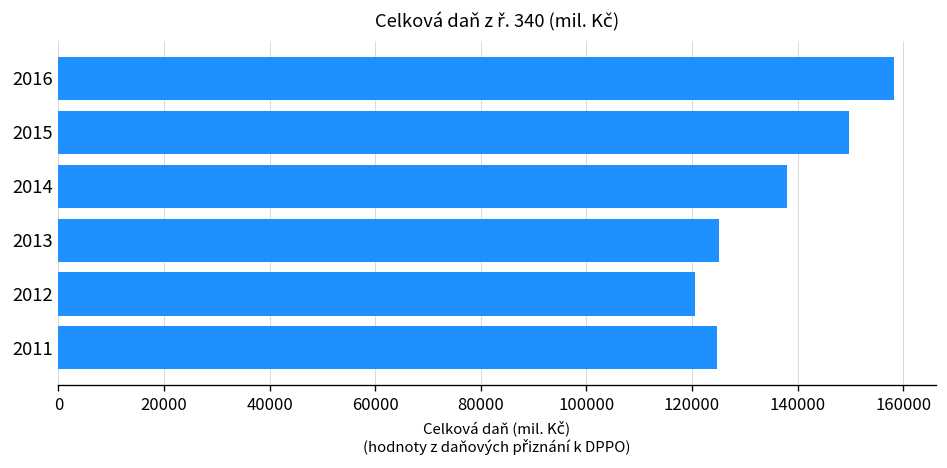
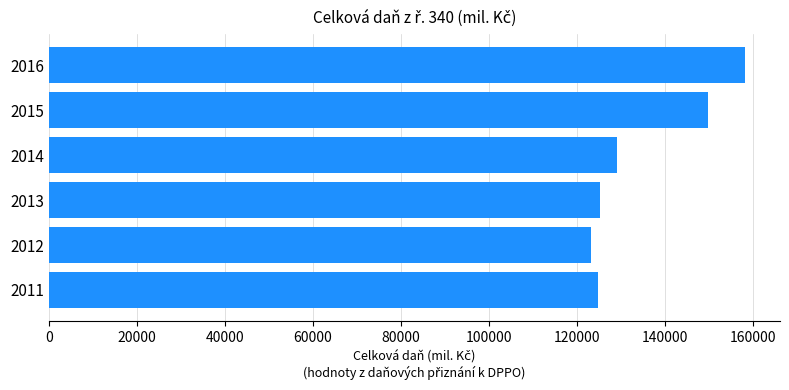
  {
    "2016": 158000,
    "2015": 150000,
-   "2014": 138000,
+   "2014": 129000,
    "2013": 125000,
-   "2012": 121000,
+   "2012": 123000,
    "2011": 125000
  }
